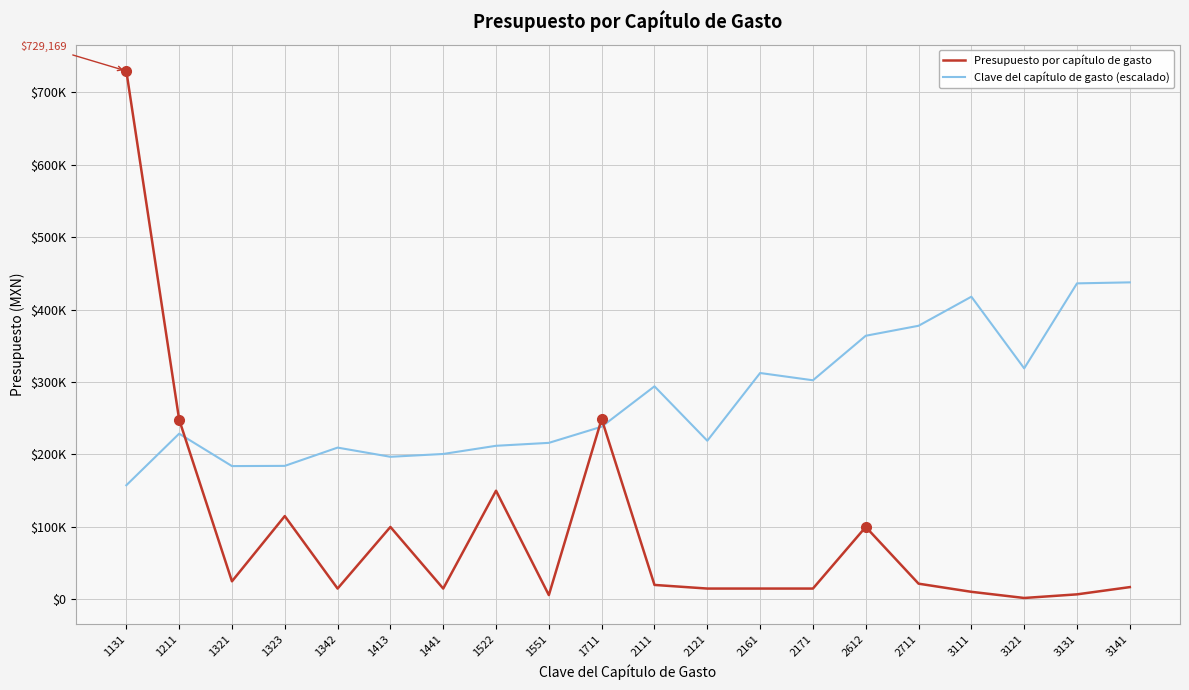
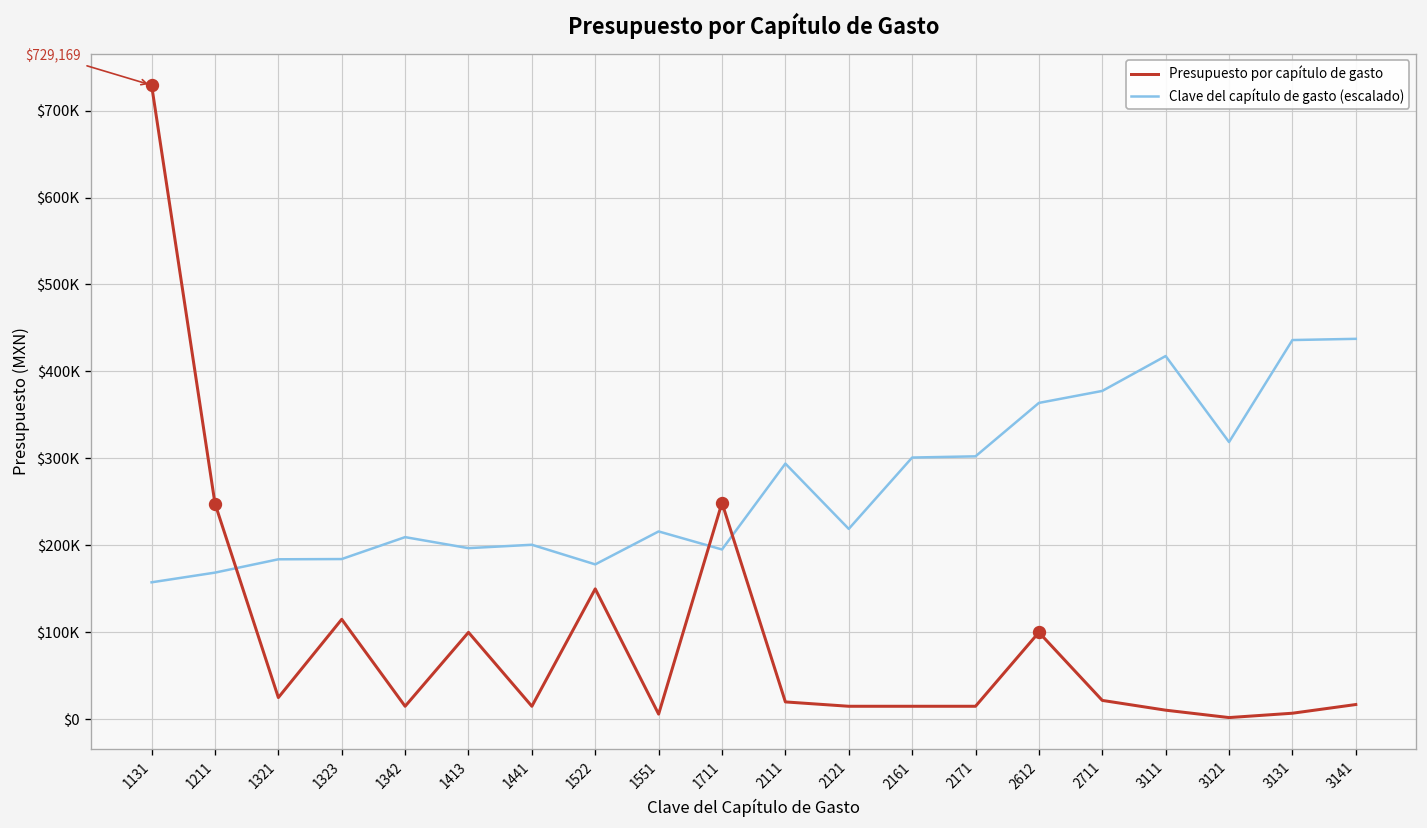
  {
    "Clave del capítulo de gasto (escalado)": {
      "1131": "$160000",
-     "1211": "$230000",
+     "1211": "$170000",
      "1321": "$180000",
      "1323": "$180000",
      "1342": "$210000",
      "1413": "$200000",
      "1441": "$200000",
-     "1522": "$210000",
+     "1522": "$180000",
      "1551": "$220000",
-     "1711": "$240000",
+     "1711": "$200000",
      "2111": "$290000",
      "2121": "$220000",
-     "2161": "$310000",
+     "2161": "$300000",
      "2171": "$300000",
      "2612": "$360000",
      "2711": "$380000",
      "3111": "$420000",
      "3121": "$320000",
      "3131": "$440000",
      "3141": "$440000"
    }
  }
